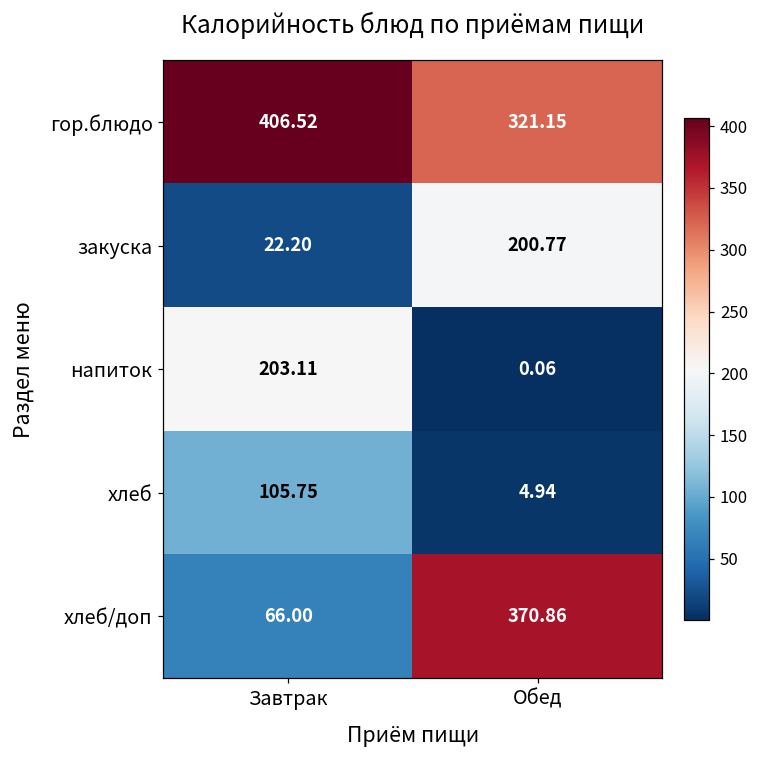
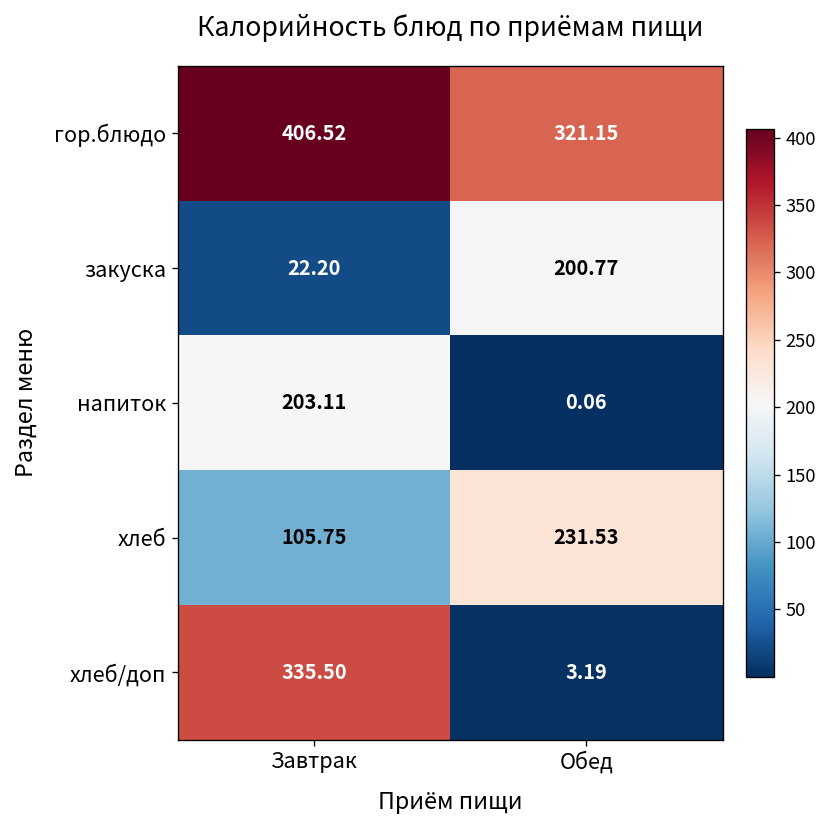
  {
    "гор.блюдо": {
      "Завтрак": 406.52,
      "Обед": 321.15
    },
    "закуска": {
      "Завтрак": 22.20,
      "Обед": 200.77
    },
    "напиток": {
      "Завтрак": 203.11,
      "Обед": 0.06
    },
    "хлеб": {
      "Завтрак": 105.75,
-     "Обед": 4.94
+     "Обед": 231.53
    },
    "хлеб/доп": {
-     "Завтрак": 66.00,
-     "Обед": 370.86
+     "Завтрак": 335.50,
+     "Обед": 3.19
    }
  }
